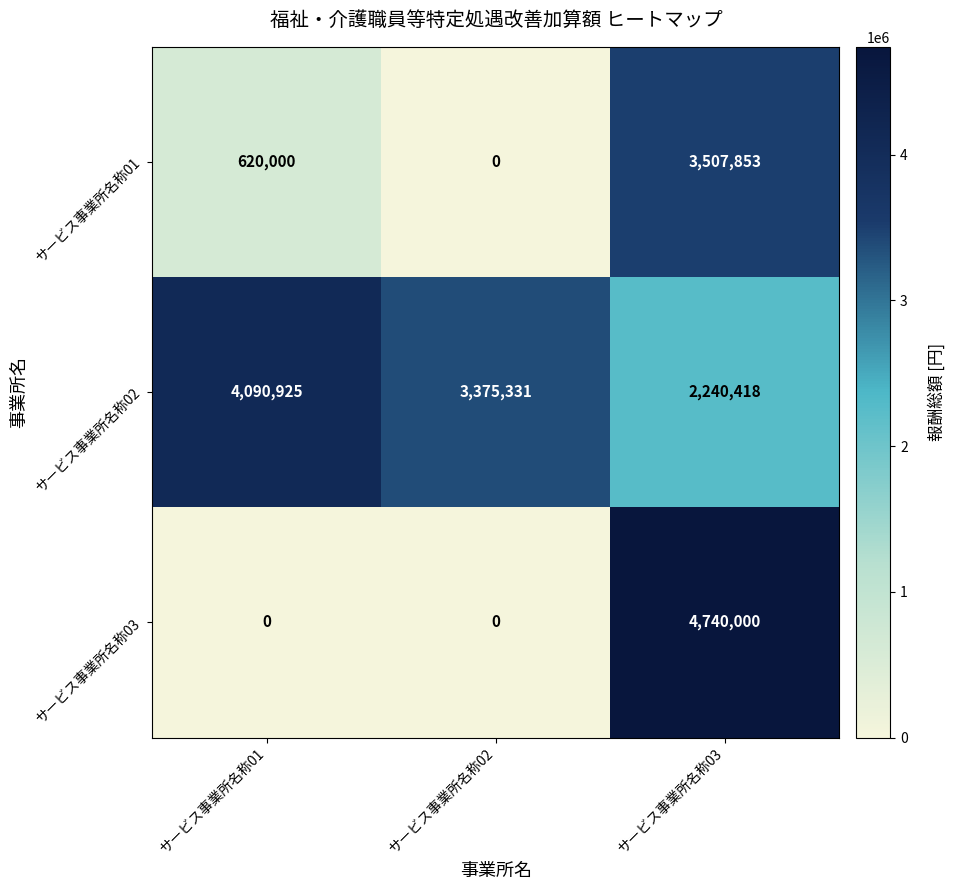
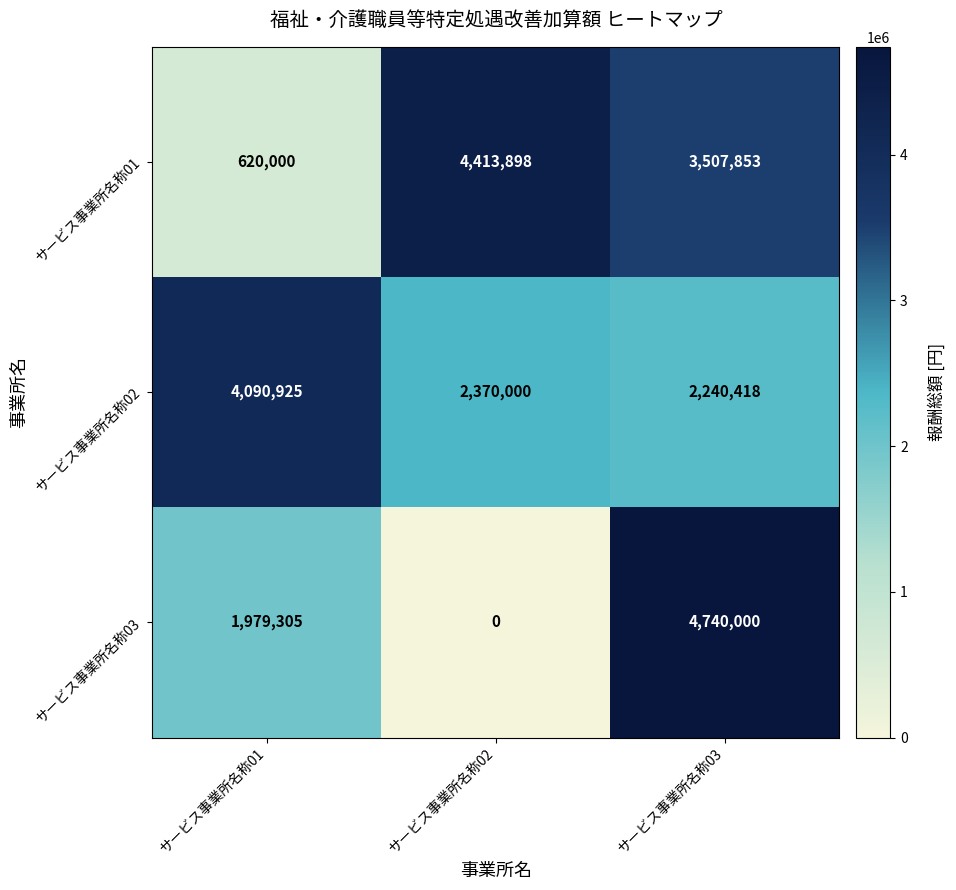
  {
    "サービス事業所名称01": {
      "サービス事業所名称01": "620,000",
-     "サービス事業所名称02": "0",
+     "サービス事業所名称02": "4,413,898",
      "サービス事業所名称03": "3,507,853"
    },
    "サービス事業所名称02": {
      "サービス事業所名称01": "4,090,925",
-     "サービス事業所名称02": "3,375,331",
+     "サービス事業所名称02": "2,370,000",
      "サービス事業所名称03": "2,240,418"
    },
    "サービス事業所名称03": {
-     "サービス事業所名称01": "0",
+     "サービス事業所名称01": "1,979,305",
      "サービス事業所名称02": "0",
      "サービス事業所名称03": "4,740,000"
    }
  }
